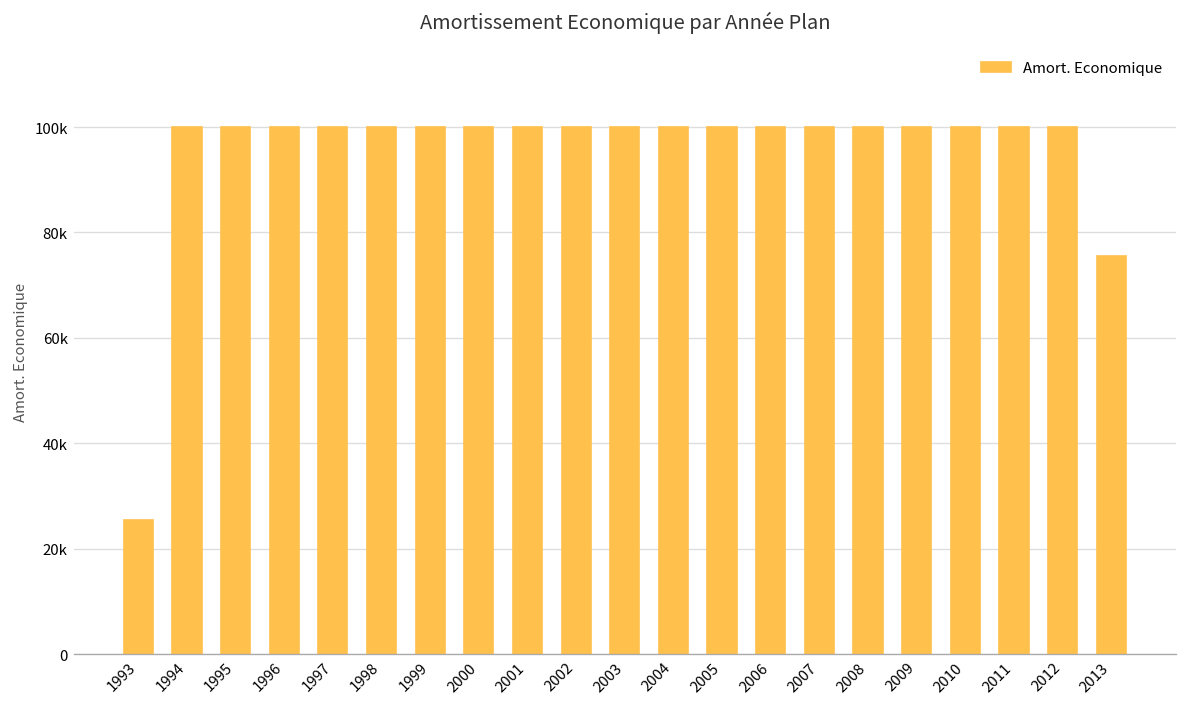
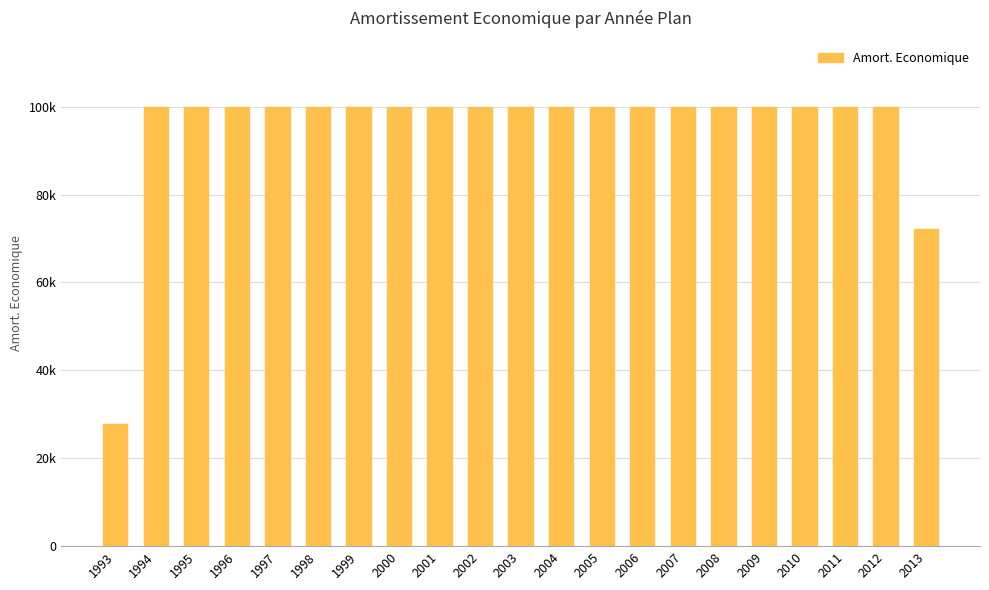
  {
-   "1993": 25000,
+   "1993": 28000,
    "1994": 100000,
    "1995": 100000,
    "1996": 100000,
    "1997": 100000,
    "1998": 100000,
    "1999": 100000,
    "2000": 100000,
    "2001": 100000,
    "2002": 100000,
    "2003": 100000,
    "2004": 100000,
    "2005": 100000,
    "2006": 100000,
    "2007": 100000,
    "2008": 100000,
    "2009": 100000,
    "2010": 100000,
    "2011": 100000,
    "2012": 100000,
-   "2013": 75000
+   "2013": 72000
  }
